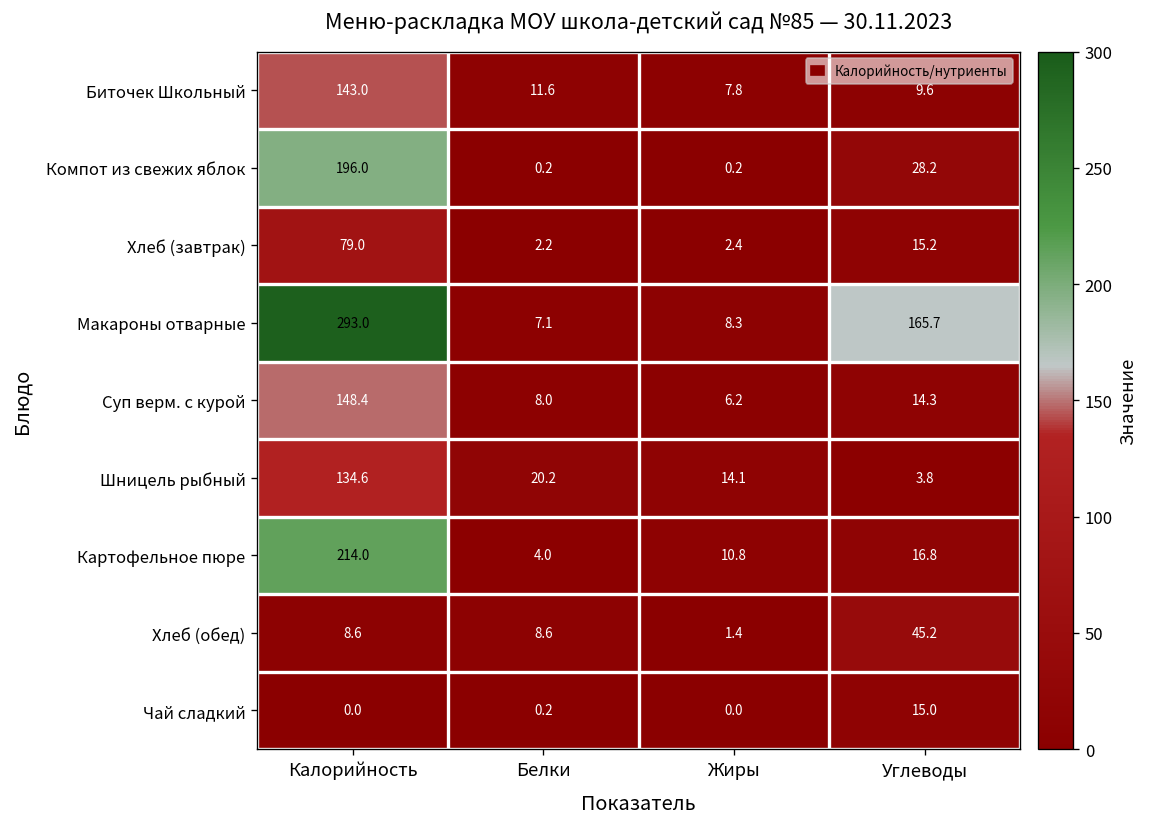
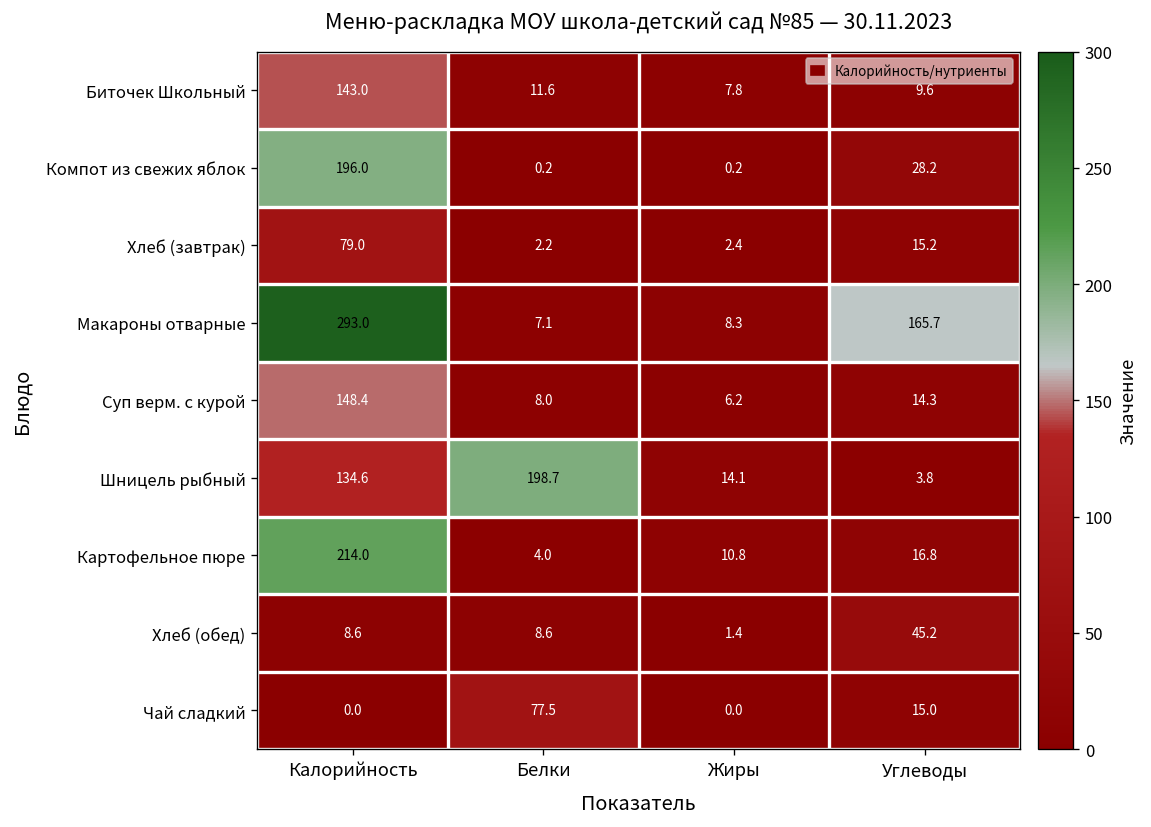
  {
    "Биточек Школьный": {
      "Калорийность": 143.0,
      "Белки": 11.6,
      "Жиры": 7.8,
      "Углеводы": 9.6
    },
    "Компот из свежих яблок": {
      "Калорийность": 196.0,
      "Белки": 0.2,
      "Жиры": 0.2,
      "Углеводы": 28.2
    },
    "Хлеб (завтрак)": {
      "Калорийность": 79.0,
      "Белки": 2.2,
      "Жиры": 2.4,
      "Углеводы": 15.2
    },
    "Макароны отварные": {
      "Калорийность": 293.0,
      "Белки": 7.1,
      "Жиры": 8.3,
      "Углеводы": 165.7
    },
    "Суп верм. с курой": {
      "Калорийность": 148.4,
      "Белки": 8.0,
      "Жиры": 6.2,
      "Углеводы": 14.3
    },
    "Шницель рыбный": {
      "Калорийность": 134.6,
-     "Белки": 20.2,
+     "Белки": 198.7,
      "Жиры": 14.1,
      "Углеводы": 3.8
    },
    "Картофельное пюре": {
      "Калорийность": 214.0,
      "Белки": 4.0,
      "Жиры": 10.8,
      "Углеводы": 16.8
    },
    "Хлеб (обед)": {
      "Калорийность": 8.6,
      "Белки": 8.6,
      "Жиры": 1.4,
      "Углеводы": 45.2
    },
    "Чай сладкий": {
      "Калорийность": 0.0,
-     "Белки": 0.2,
+     "Белки": 77.5,
      "Жиры": 0.0,
      "Углеводы": 15.0
    }
  }
